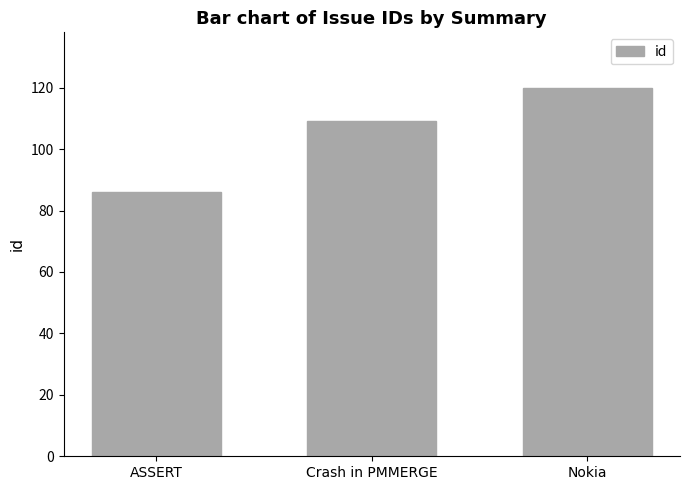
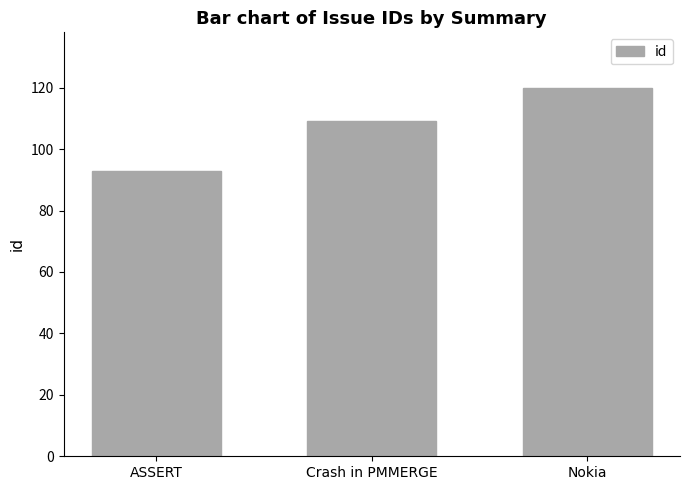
  {
-   "ASSERT": 86,
+   "ASSERT": 93,
    "Crash in PMMERGE": 109,
    "Nokia": 120
  }
